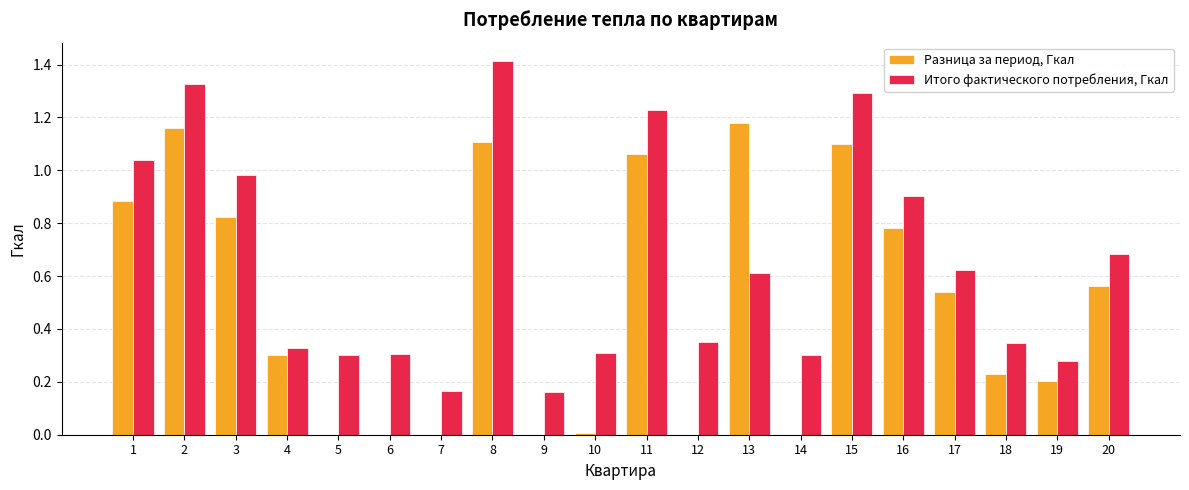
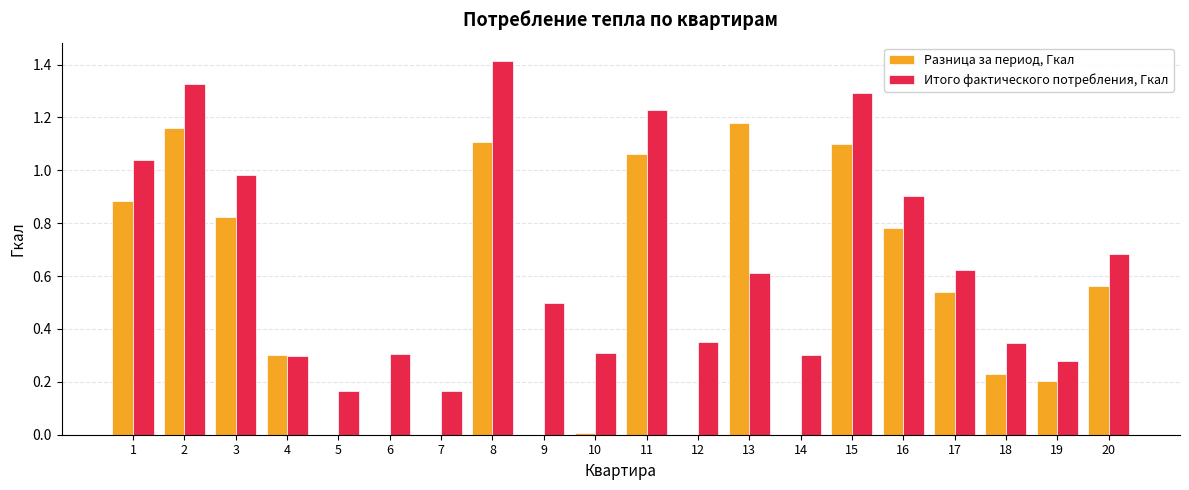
  {
    "Разница за период, Гкал": {
      "1": 0.88,
      "2": 1.16,
      "3": 0.82,
      "4": 0.30,
      "5": 0.00,
      "6": 0.00,
      "7": 0.00,
      "8": 1.11,
      "9": 0.00,
      "11": 1.06,
      "12": 0.00,
      "13": 1.18,
      "14": 0.00,
      "15": 1.10,
      "16": 0.78,
      "17": 0.54,
      "18": 0.23,
      "19": 0.20,
      "20": 0.56
    },
    "Итого фактического потребления, Гкал": {
      "1": 1.04,
      "2": 1.33,
      "3": 0.98,
-     "4": 0.33,
-     "5": 0.30,
+     "4": 0.30,
+     "5": 0.16,
      "6": 0.31,
      "7": 0.16,
      "8": 1.41,
-     "9": 0.16,
+     "9": 0.50,
      "10": 0.31,
      "11": 1.23,
      "12": 0.35,
      "13": 0.61,
      "14": 0.30,
      "15": 1.29,
      "16": 0.90,
      "17": 0.62,
      "18": 0.35,
      "19": 0.28,
      "20": 0.68
    }
  }
